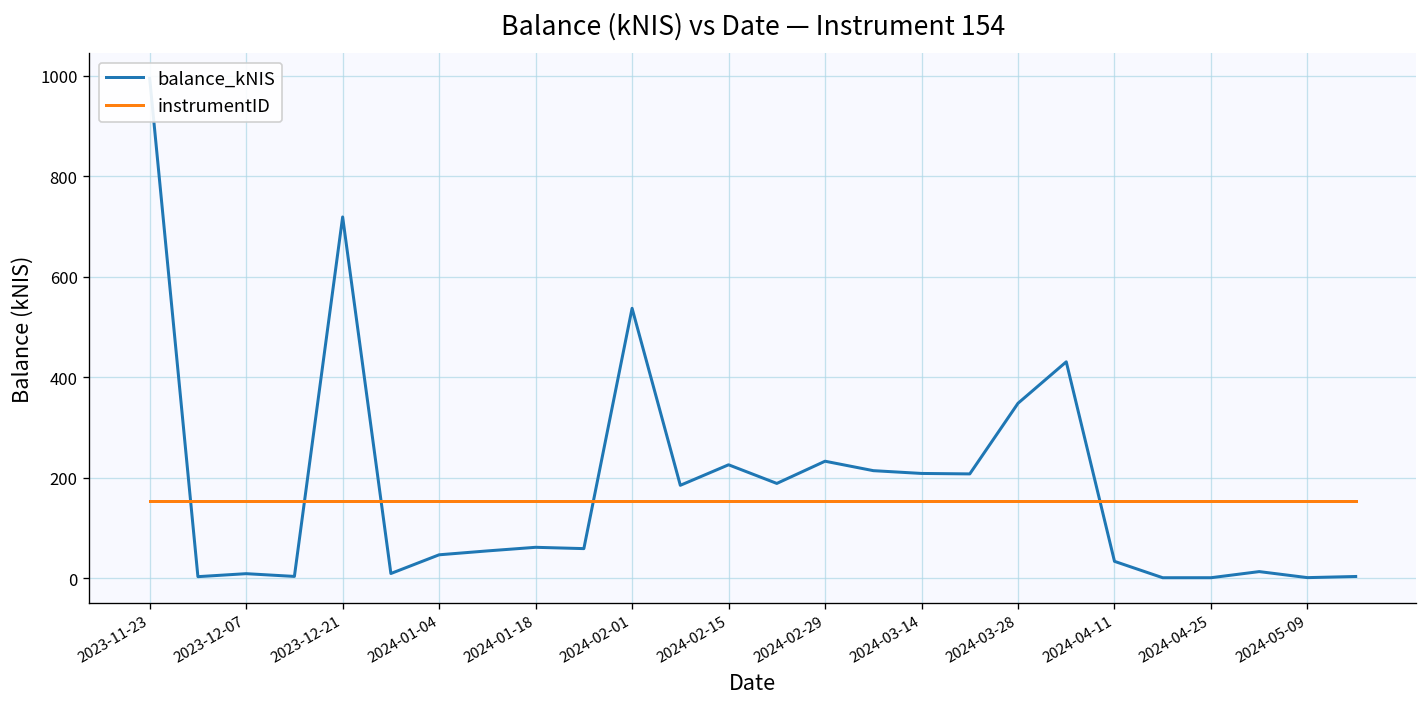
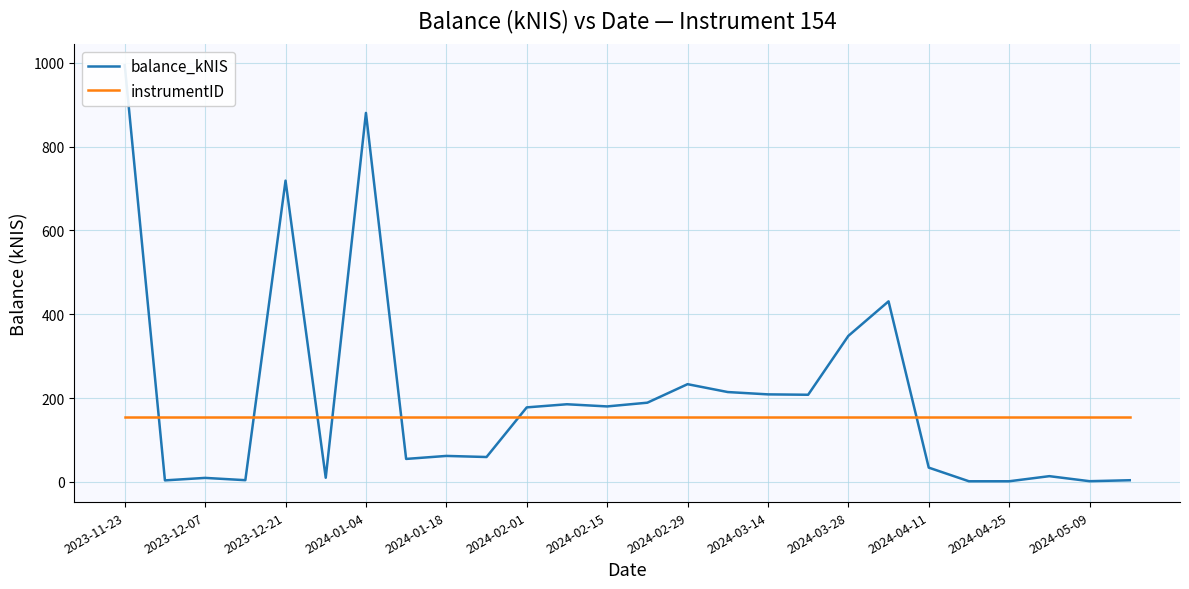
  {
    "balance_kNIS": {
      "2023-12-07": 10,
      "2023-12-21": 720,
-     "2024-01-04": 50,
+     "2024-01-04": 880,
      "2024-01-18": 60,
-     "2024-02-01": 540,
-     "2024-02-15": 230,
+     "2024-02-01": 180,
+     "2024-02-15": 180,
      "2024-02-29": 230,
      "2024-03-14": 210,
      "2024-03-28": 350,
      "2024-04-11": 30,
      "2024-04-25": 0,
      "2024-05-09": 0
    },
    "instrumentID": {
      "2023-11-23": 150,
      "2023-12-07": 150,
      "2023-12-21": 150,
      "2024-01-04": 150,
      "2024-01-18": 150,
      "2024-02-01": 150,
      "2024-02-15": 150,
      "2024-02-29": 150,
      "2024-03-14": 150,
      "2024-03-28": 150,
      "2024-04-11": 150,
      "2024-04-25": 150,
      "2024-05-09": 150
    }
  }
